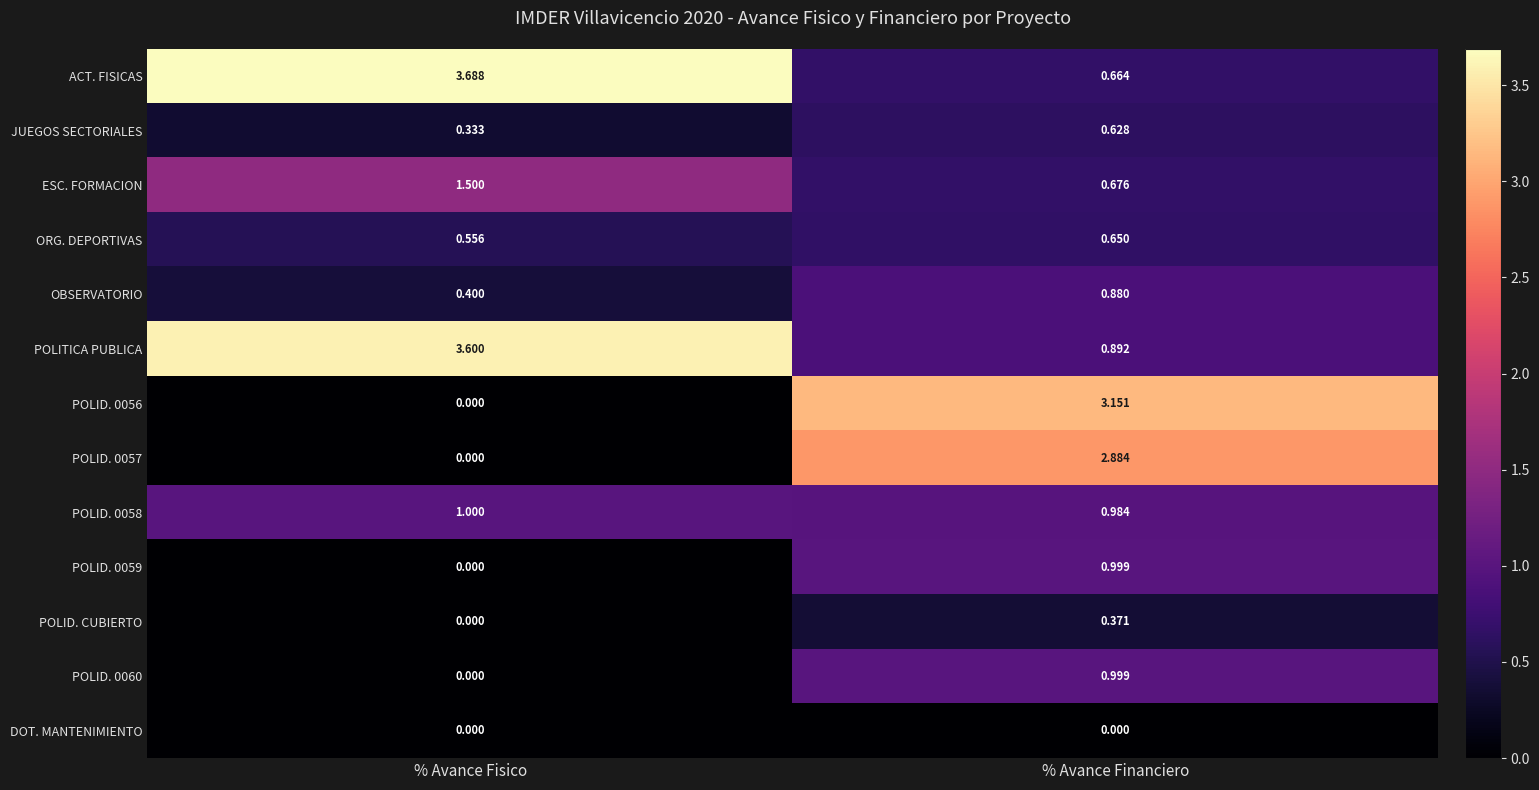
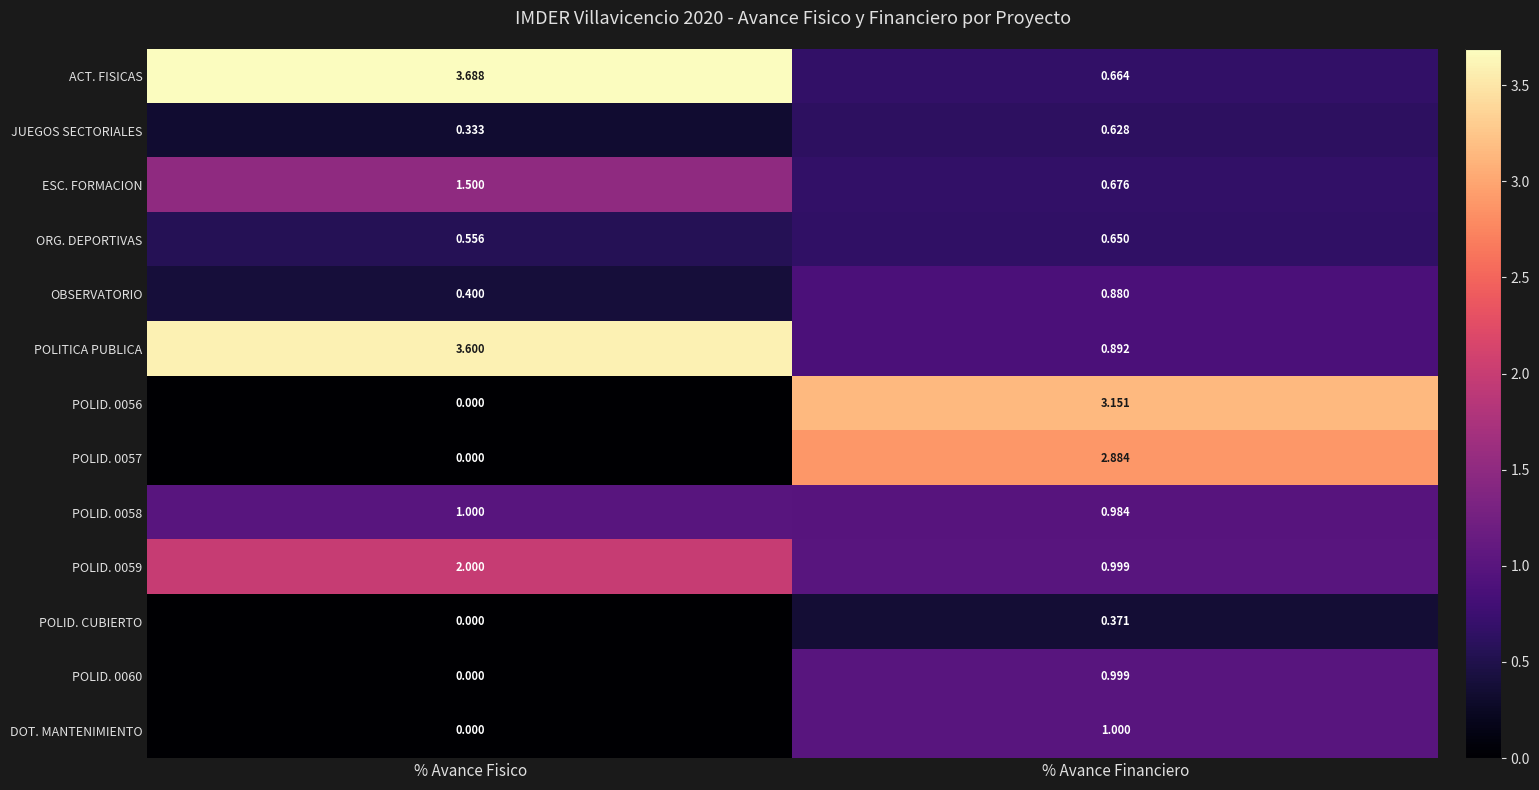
  {
    "ACT. FISICAS": {
      "% Avance Fisico": 3.688,
      "% Avance Financiero": 0.664
    },
    "JUEGOS SECTORIALES": {
      "% Avance Fisico": 0.333,
      "% Avance Financiero": 0.628
    },
    "ESC. FORMACION": {
      "% Avance Fisico": 1.500,
      "% Avance Financiero": 0.676
    },
    "ORG. DEPORTIVAS": {
      "% Avance Fisico": 0.556,
      "% Avance Financiero": 0.650
    },
    "OBSERVATORIO": {
      "% Avance Fisico": 0.400,
      "% Avance Financiero": 0.880
    },
    "POLITICA PUBLICA": {
      "% Avance Fisico": 3.600,
      "% Avance Financiero": 0.892
    },
    "POLID. 0056": {
      "% Avance Fisico": 0.000,
      "% Avance Financiero": 3.151
    },
    "POLID. 0057": {
      "% Avance Fisico": 0.000,
      "% Avance Financiero": 2.884
    },
    "POLID. 0058": {
      "% Avance Fisico": 1.000,
      "% Avance Financiero": 0.984
    },
    "POLID. 0059": {
-     "% Avance Fisico": 0.000,
+     "% Avance Fisico": 2.000,
      "% Avance Financiero": 0.999
    },
    "POLID. CUBIERTO": {
      "% Avance Fisico": 0.000,
      "% Avance Financiero": 0.371
    },
    "POLID. 0060": {
      "% Avance Fisico": 0.000,
      "% Avance Financiero": 0.999
    },
    "DOT. MANTENIMIENTO": {
      "% Avance Fisico": 0.000,
-     "% Avance Financiero": 0.000
+     "% Avance Financiero": 1.000
    }
  }
